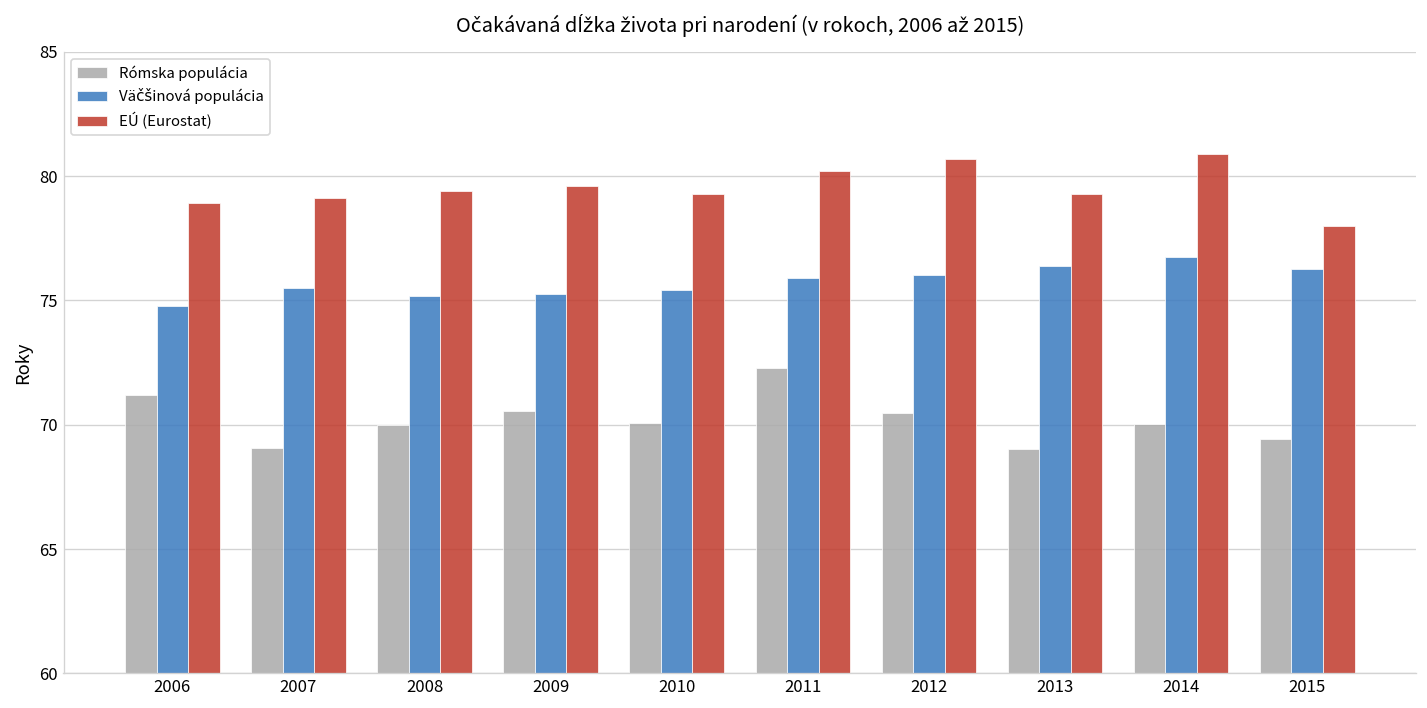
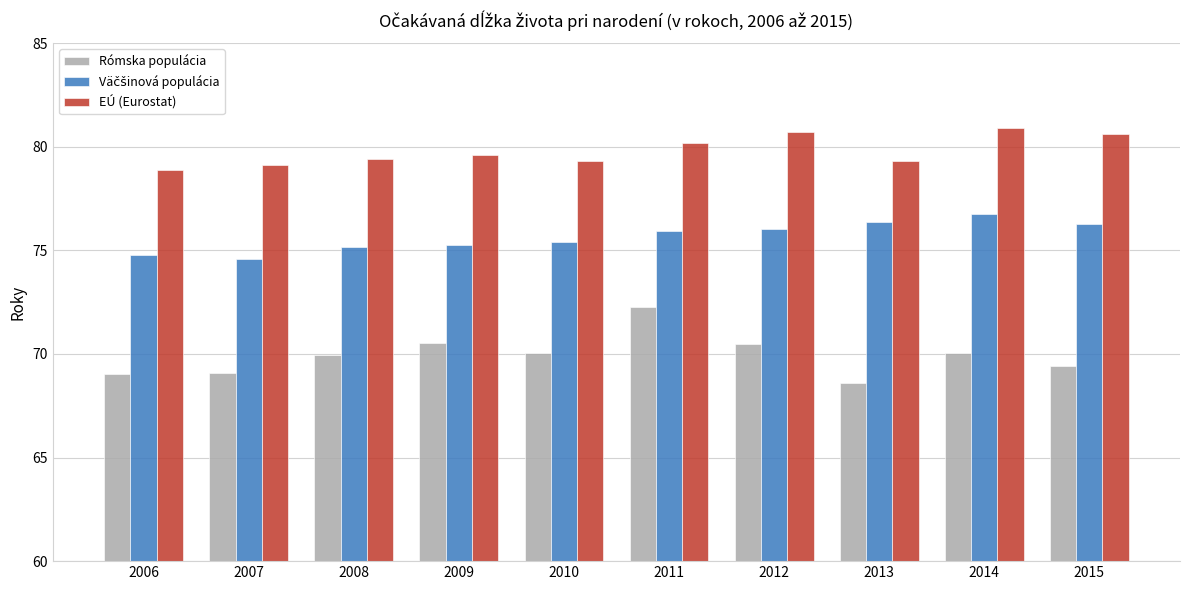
  {
    "Rómska populácia": {
-     "2006": 71.2,
+     "2006": 69.0,
      "2007": 69.1,
      "2008": 70.0,
      "2009": 70.5,
      "2010": 70.1,
      "2011": 72.3,
      "2012": 70.5,
-     "2013": 69.0,
+     "2013": 68.6,
      "2014": 70.0,
      "2015": 69.4
    },
    "Väčšinová populácia": {
      "2006": 74.8,
-     "2007": 75.5,
+     "2007": 74.6,
      "2008": 75.2,
      "2009": 75.3,
      "2010": 75.4,
      "2011": 75.9,
      "2012": 76.0,
      "2013": 76.4,
      "2014": 76.7,
      "2015": 76.3
    },
    "EÚ (Eurostat)": {
      "2006": 78.9,
      "2007": 79.1,
      "2008": 79.4,
      "2009": 79.6,
      "2010": 79.3,
      "2011": 80.2,
      "2012": 80.7,
      "2013": 79.3,
      "2014": 80.9,
-     "2015": 78.0
+     "2015": 80.6
    }
  }
